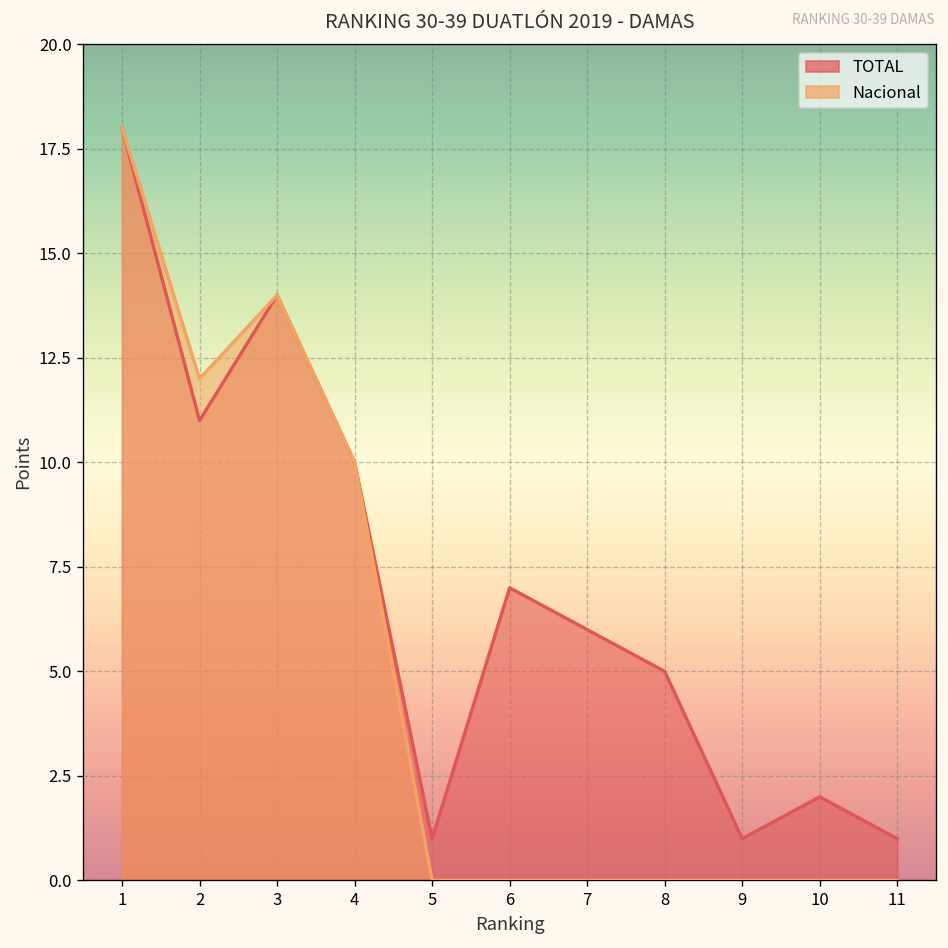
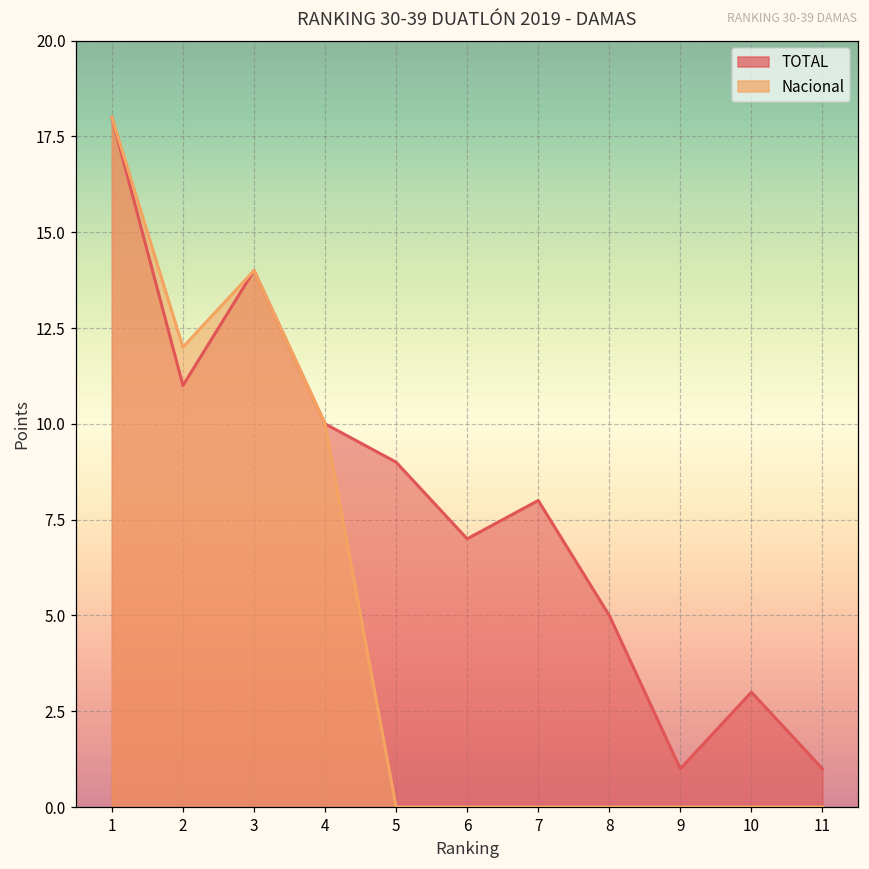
  {
    "TOTAL": {
      "2": 11,
-     "5": 1,
+     "5": 9,
      "6": 7,
-     "7": 6,
+     "7": 8,
      "8": 5,
      "9": 1,
-     "10": 2,
+     "10": 3,
      "11": 1
    },
    "Nacional": {
      "2": 12,
      "5": 0,
      "6": 0,
      "7": 0,
      "8": 0,
      "9": 0,
      "10": 0,
      "11": 0
    }
  }
